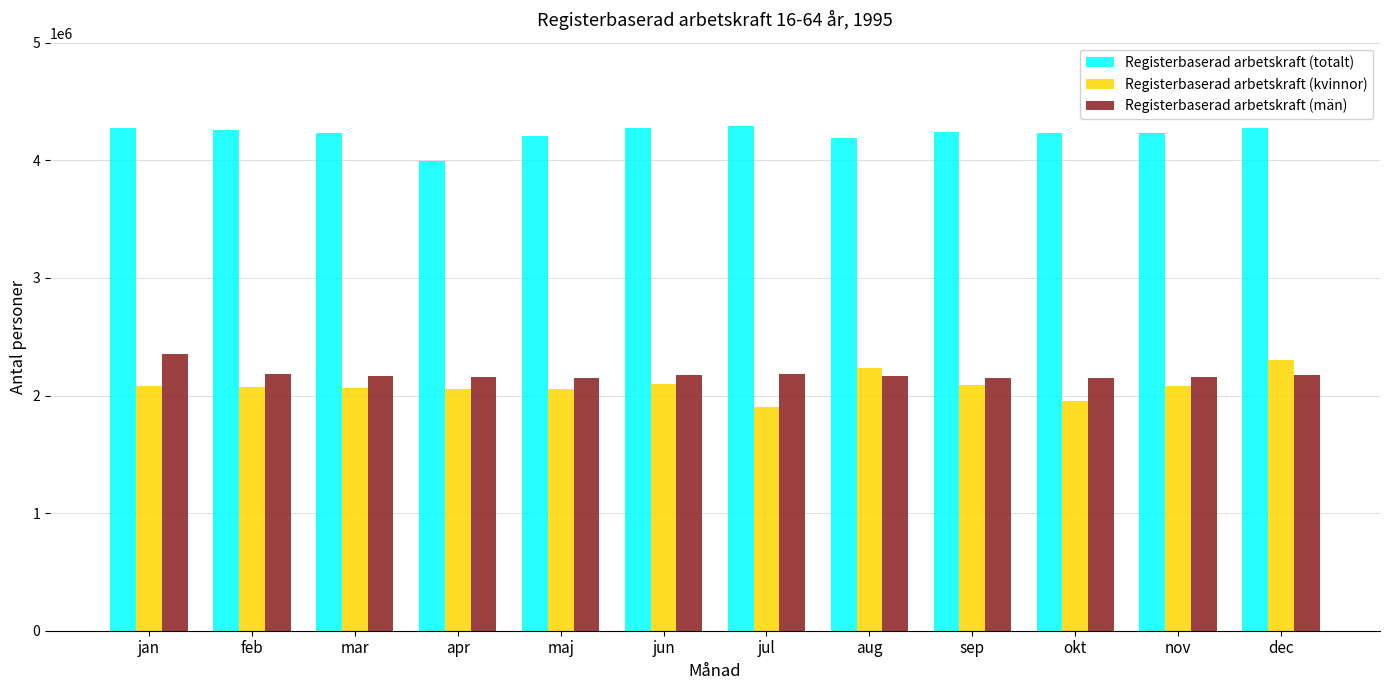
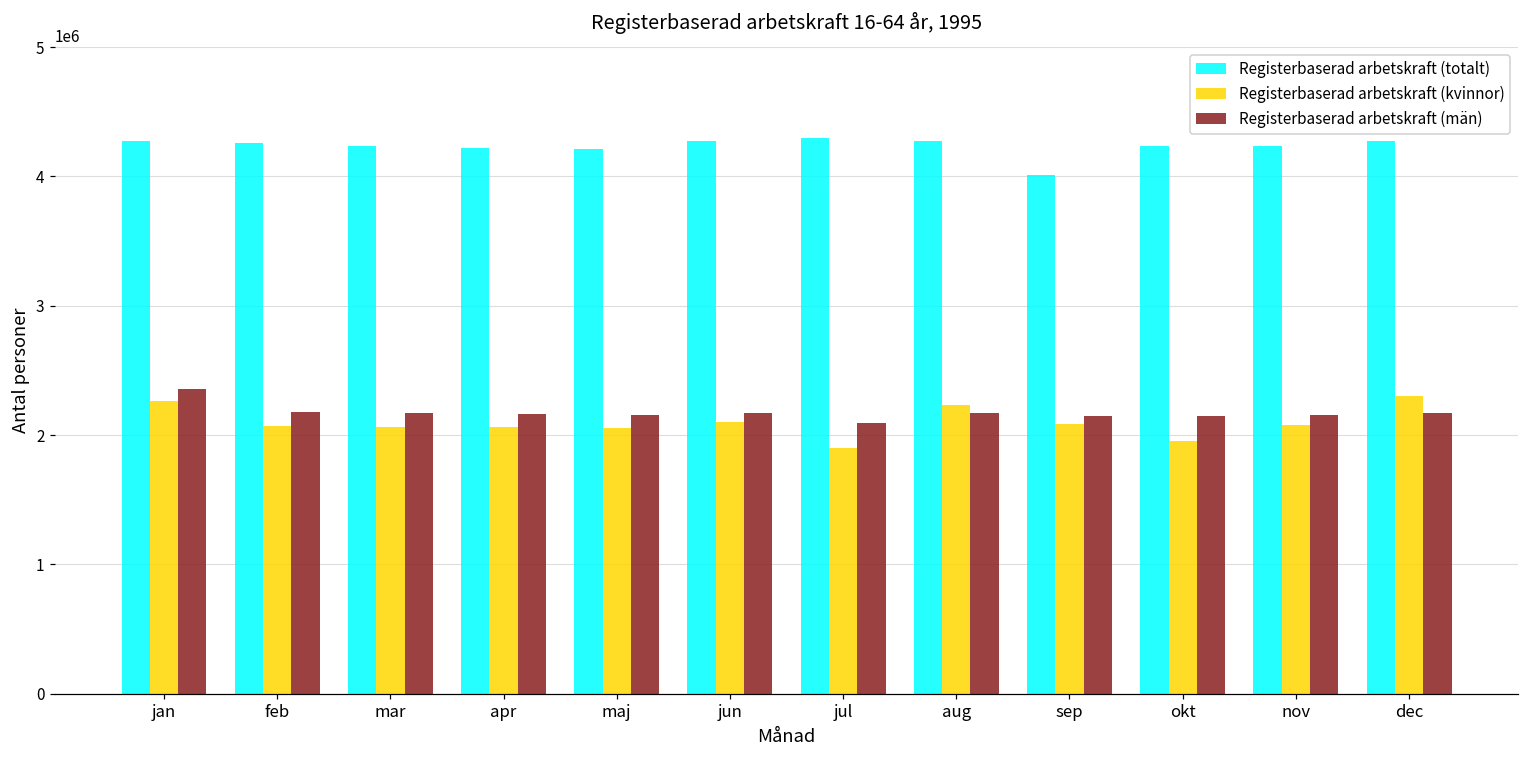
  {
    "Registerbaserad arbetskraft (totalt)": {
      "jan": 4270000,
      "feb": 4260000,
      "mar": 4230000,
-     "apr": 3990000,
+     "apr": 4220000,
      "maj": 4210000,
      "jun": 4270000,
      "jul": 4300000,
-     "aug": 4190000,
-     "sep": 4240000,
+     "aug": 4280000,
+     "sep": 4010000,
      "okt": 4230000,
      "nov": 4240000,
      "dec": 4270000
    },
    "Registerbaserad arbetskraft (kvinnor)": {
-     "jan": 2080000,
+     "jan": 2260000,
      "feb": 2070000,
      "mar": 2060000,
      "apr": 2060000,
      "maj": 2060000,
      "jun": 2100000,
      "jul": 1900000,
      "aug": 2230000,
      "sep": 2090000,
      "okt": 1950000,
      "nov": 2080000,
      "dec": 2310000
    },
    "Registerbaserad arbetskraft (män)": {
      "jan": 2360000,
      "feb": 2180000,
      "mar": 2170000,
      "apr": 2160000,
      "maj": 2150000,
      "jun": 2170000,
-     "jul": 2190000,
+     "jul": 2090000,
      "aug": 2170000,
      "sep": 2150000,
      "okt": 2150000,
      "nov": 2150000,
      "dec": 2170000
    }
  }
